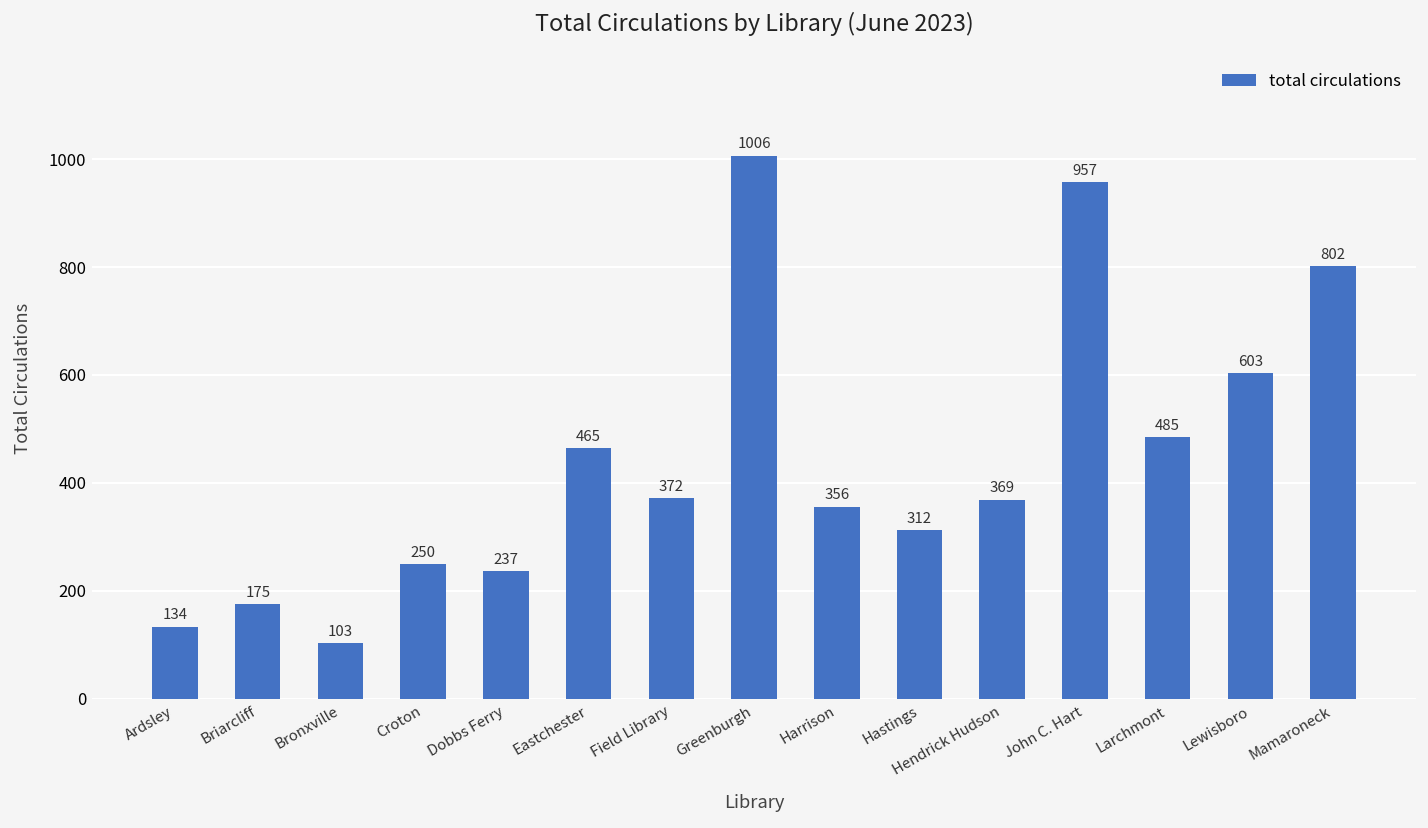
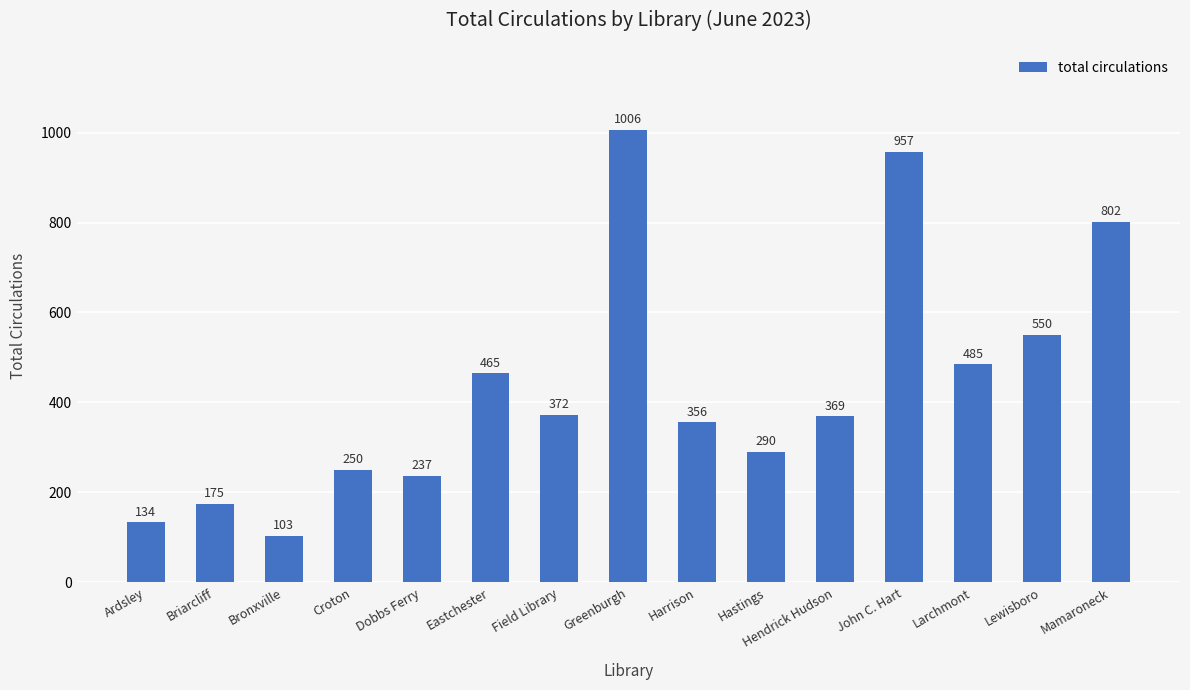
  {
    "Ardsley": 134,
    "Briarcliff": 175,
    "Bronxville": 103,
    "Croton": 250,
    "Dobbs Ferry": 237,
    "Eastchester": 465,
    "Field Library": 372,
    "Greenburgh": 1006,
    "Harrison": 356,
-   "Hastings": 312,
+   "Hastings": 290,
    "Hendrick Hudson": 369,
    "John C. Hart": 957,
    "Larchmont": 485,
-   "Lewisboro": 603,
+   "Lewisboro": 550,
    "Mamaroneck": 802
  }
